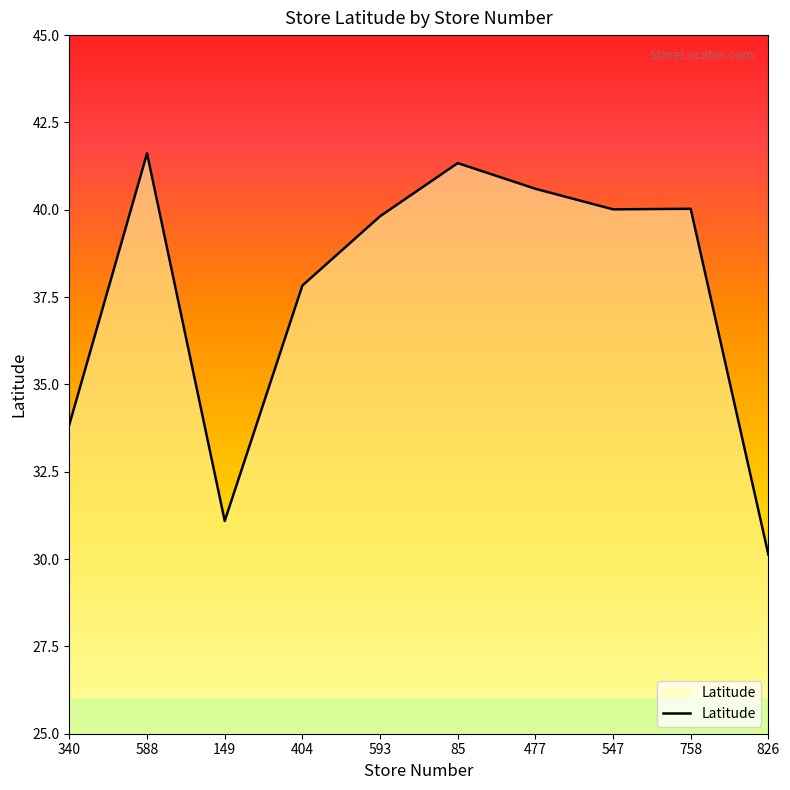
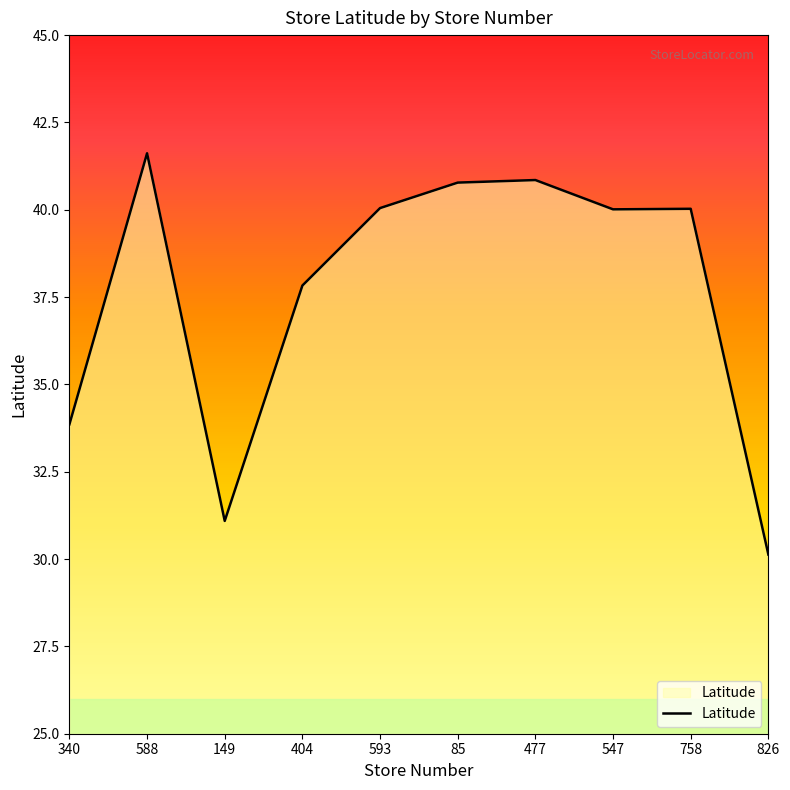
  {
    "340": 33.9,
    "588": 41.6,
    "149": 31.1,
    "404": 37.8,
-   "593": 39.8,
-   "85": 41.3,
-   "477": 40.6,
+   "593": 40.0,
+   "85": 40.8,
+   "477": 40.9,
    "547": 40.0,
    "758": 40.0,
    "826": 30.1
  }
